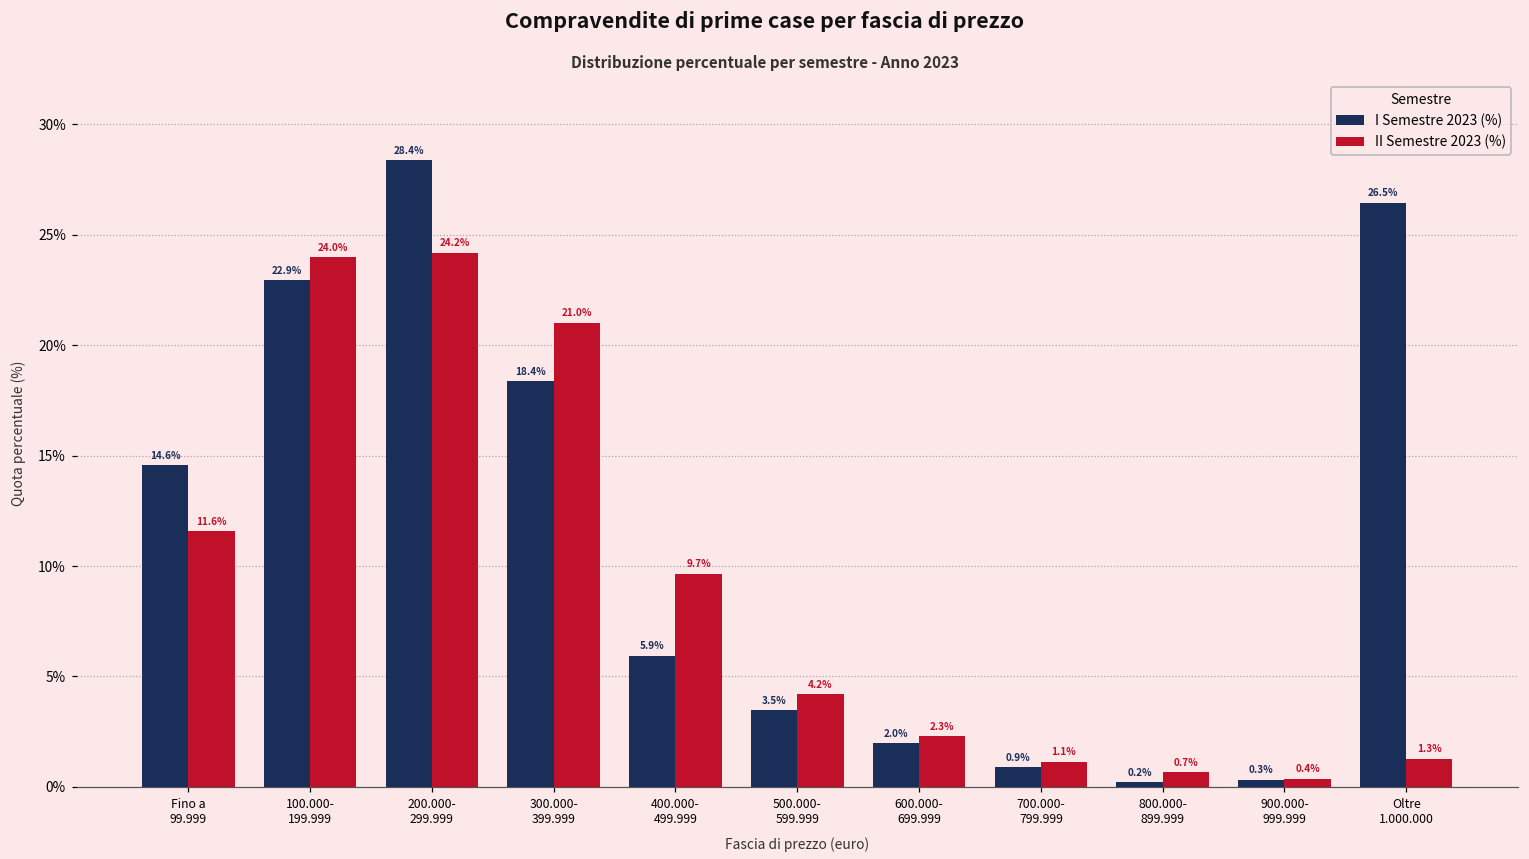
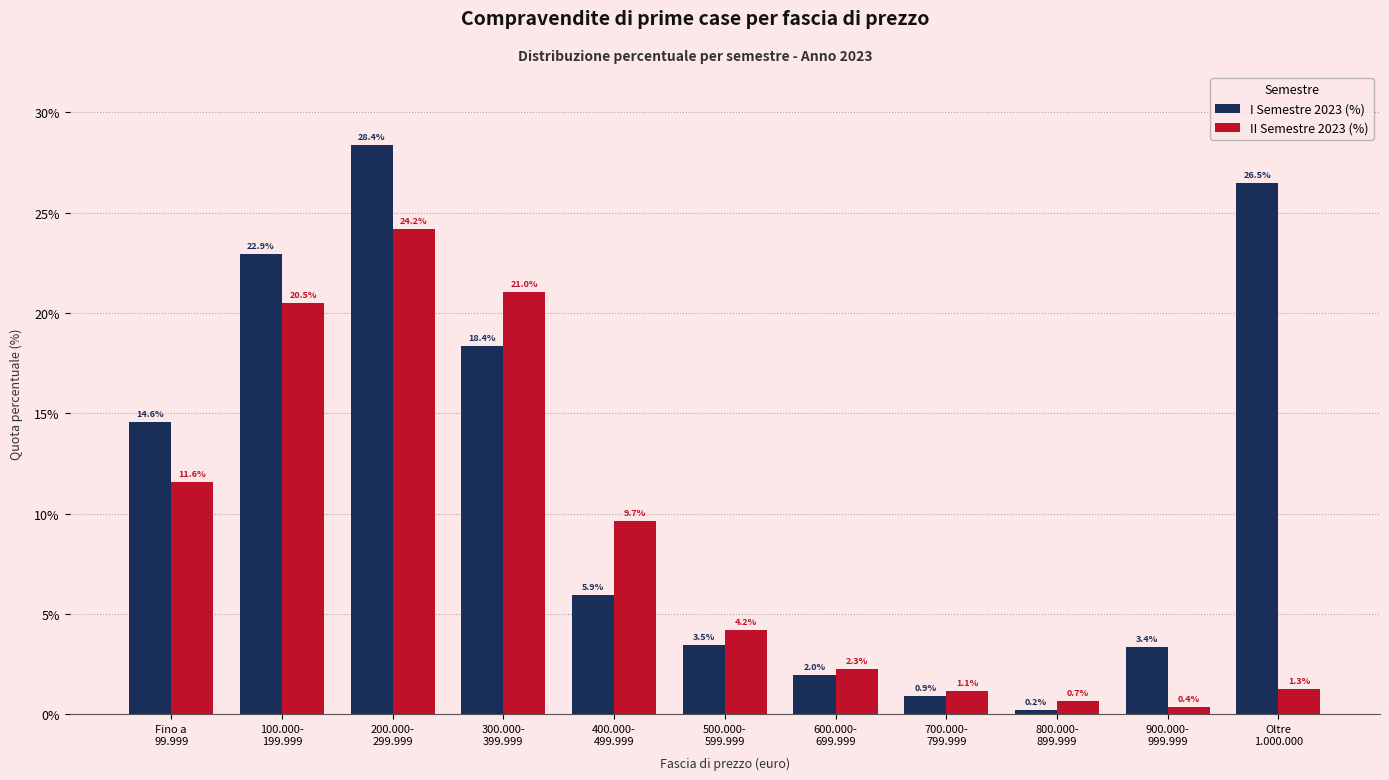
  {
    "I Semestre 2023 (%)": {
      "Fino a 99.999": "14.6%",
      "100.000- 199.999": "22.9%",
      "200.000- 299.999": "28.4%",
      "300.000- 399.999": "18.4%",
      "400.000- 499.999": "5.9%",
      "500.000- 599.999": "3.5%",
      "600.000- 699.999": "2.0%",
      "700.000- 799.999": "0.9%",
      "800.000- 899.999": "0.2%",
-     "900.000- 999.999": "0.3%",
+     "900.000- 999.999": "3.4%",
      "Oltre 1.000.000": "26.5%"
    },
    "II Semestre 2023 (%)": {
      "Fino a 99.999": "11.6%",
-     "100.000- 199.999": "24.0%",
+     "100.000- 199.999": "20.5%",
      "200.000- 299.999": "24.2%",
      "300.000- 399.999": "21.0%",
      "400.000- 499.999": "9.7%",
      "500.000- 599.999": "4.2%",
      "600.000- 699.999": "2.3%",
      "700.000- 799.999": "1.1%",
      "800.000- 899.999": "0.7%",
      "900.000- 999.999": "0.4%",
      "Oltre 1.000.000": "1.3%"
    }
  }
